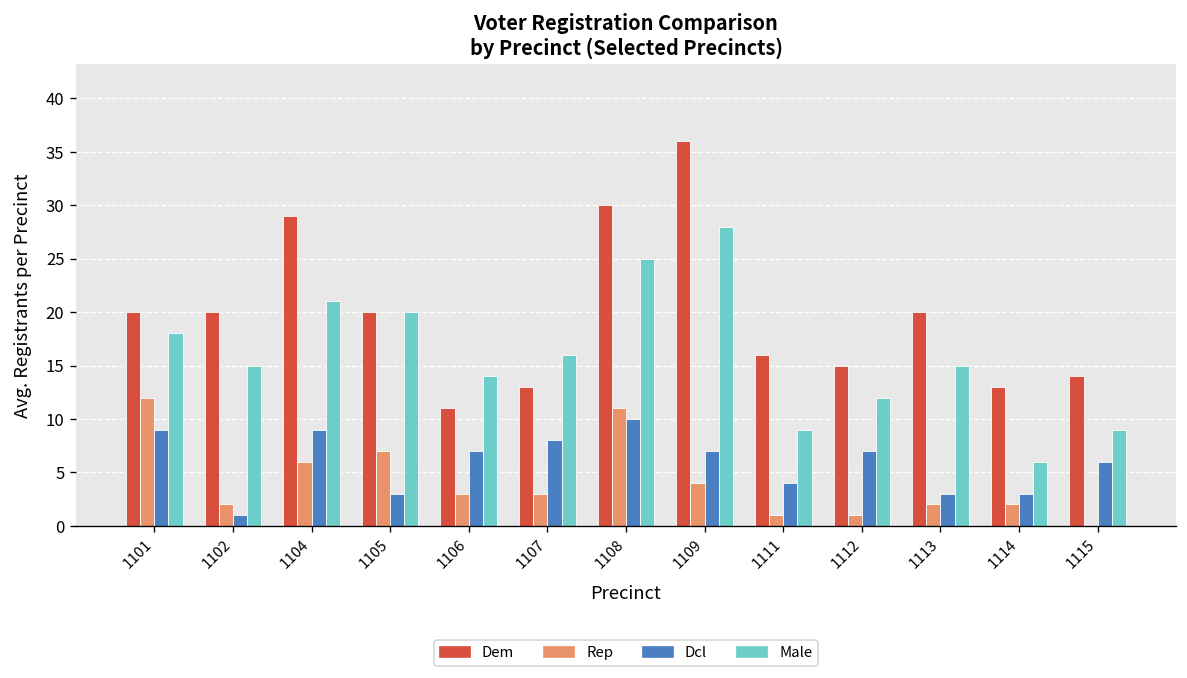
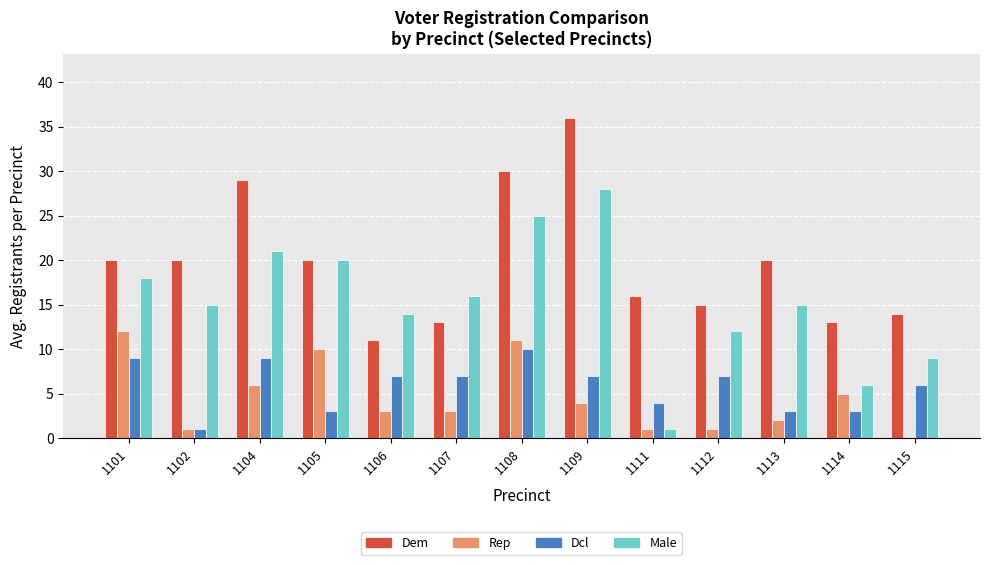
  {
    "Dem": {
      "1101": 20,
      "1102": 20,
      "1104": 29,
      "1105": 20,
      "1106": 11,
      "1107": 13,
      "1108": 30,
      "1109": 36,
      "1111": 16,
      "1112": 15,
      "1113": 20,
      "1114": 13,
      "1115": 14
    },
    "Rep": {
      "1101": 12,
-     "1102": 2,
+     "1102": 1,
      "1104": 6,
-     "1105": 7,
+     "1105": 10,
      "1106": 3,
      "1107": 3,
      "1108": 11,
      "1109": 4,
      "1111": 1,
      "1112": 1,
      "1113": 2,
-     "1114": 2,
+     "1114": 5,
      "1115": 0
    },
    "Dcl": {
      "1101": 9,
      "1102": 1,
      "1104": 9,
      "1105": 3,
      "1106": 7,
-     "1107": 8,
+     "1107": 7,
      "1108": 10,
      "1109": 7,
      "1111": 4,
      "1112": 7,
      "1113": 3,
      "1114": 3,
      "1115": 6
    },
    "Male": {
      "1101": 18,
      "1102": 15,
      "1104": 21,
      "1105": 20,
      "1106": 14,
      "1107": 16,
      "1108": 25,
      "1109": 28,
-     "1111": 9,
+     "1111": 1,
      "1112": 12,
      "1113": 15,
      "1114": 6,
      "1115": 9
    }
  }
